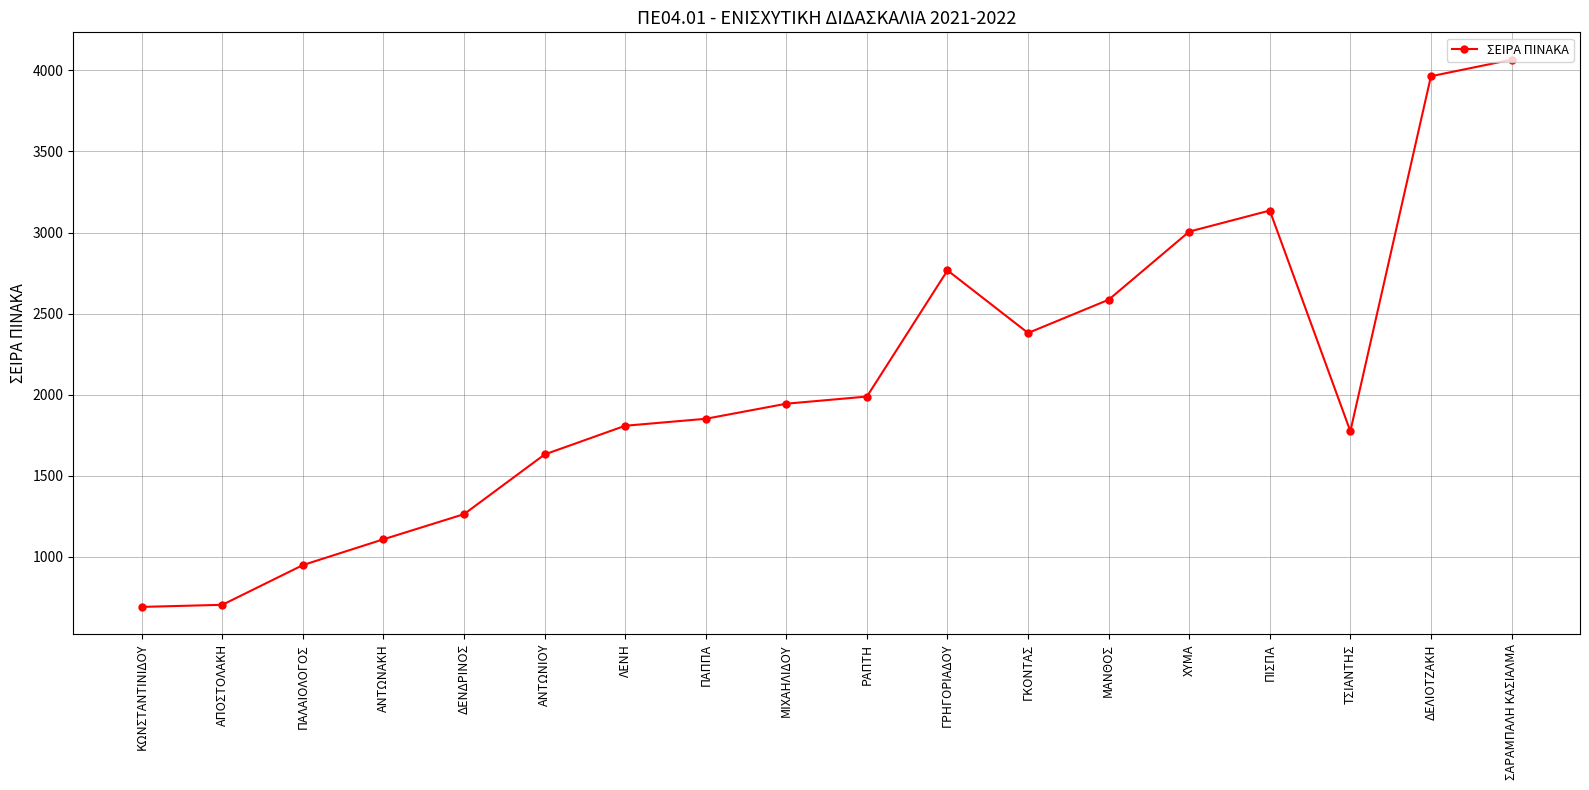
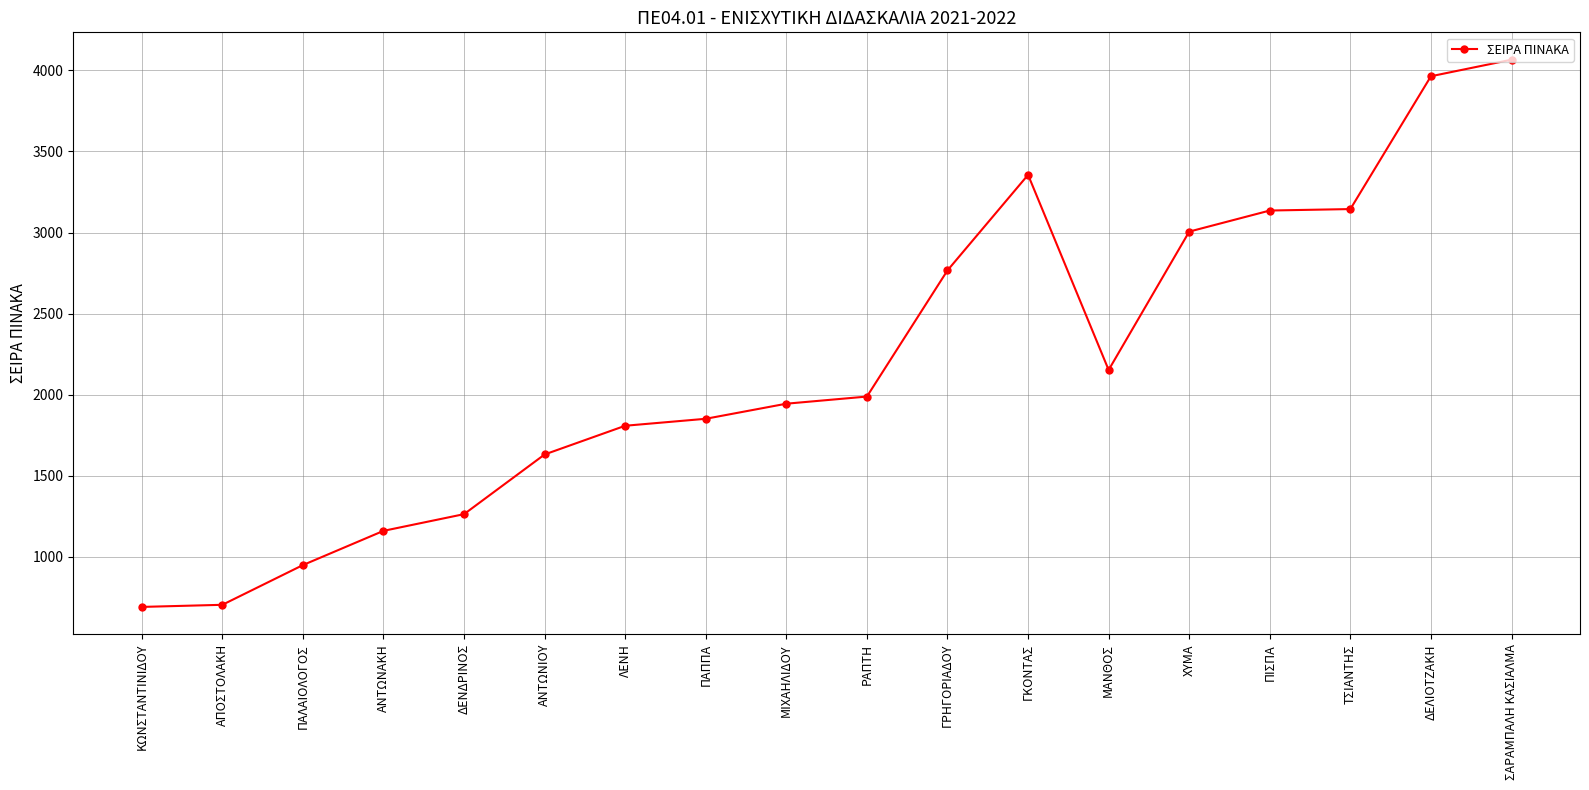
  {
    "ΚΩΝΣΤΑΝΤΙΝΙΔΟΥ": 690,
    "ΑΠΟΣΤΟΛΑΚΗ": 710,
    "ΠΑΛΑΙΟΛΟΓΟΣ": 950,
-   "ΑΝΤΩΝΑΚΗ": 1110,
+   "ΑΝΤΩΝΑΚΗ": 1160,
    "ΔΕΝΔΡΙΝΟΣ": 1260,
    "ΑΝΤΩΝΙΟΥ": 1630,
    "ΛΕΝΗ": 1810,
    "ΠΑΠΠΑ": 1850,
    "ΜΙΧΑΗΛΙΔΟΥ": 1950,
    "ΡΑΠΤΗ": 1990,
    "ΓΡΗΓΟΡΙΑΔΟΥ": 2770,
-   "ΓΚΟΝΤΑΣ": 2380,
-   "ΜΑΝΘΟΣ": 2590,
+   "ΓΚΟΝΤΑΣ": 3360,
+   "ΜΑΝΘΟΣ": 2150,
    "ΧΥΜΑ": 3010,
    "ΠΙΣΠΑ": 3140,
-   "ΤΣΙΑΝΤΗΣ": 1780,
+   "ΤΣΙΑΝΤΗΣ": 3150,
    "ΔΕΛΙΟΤΖΑΚΗ": 3960
  }
